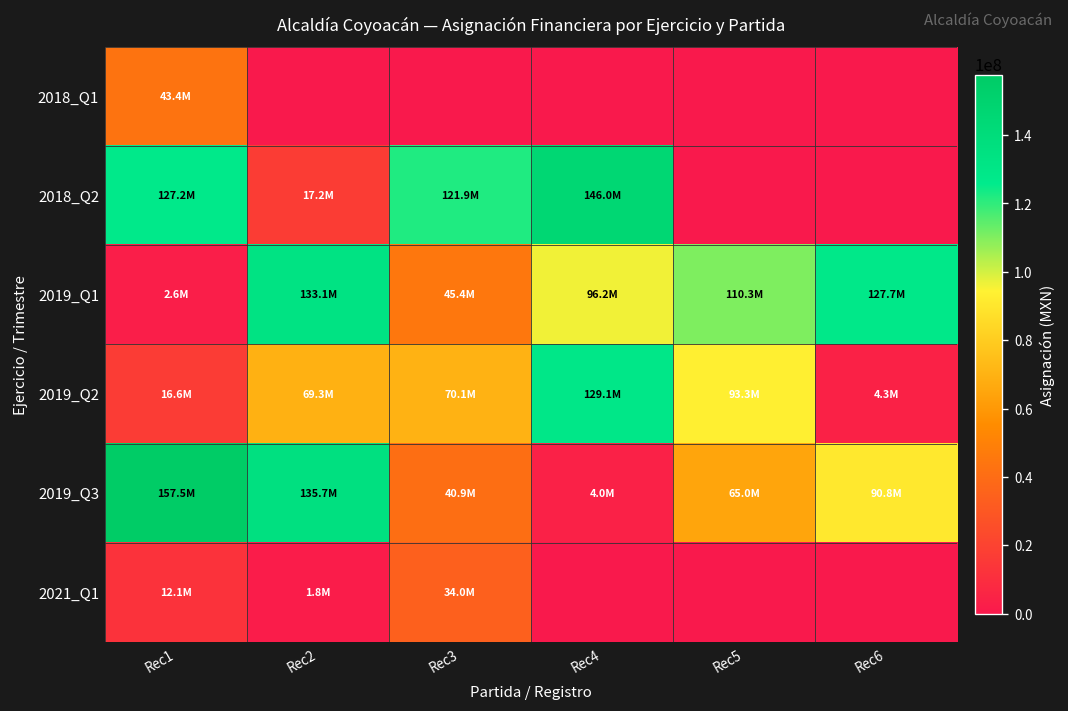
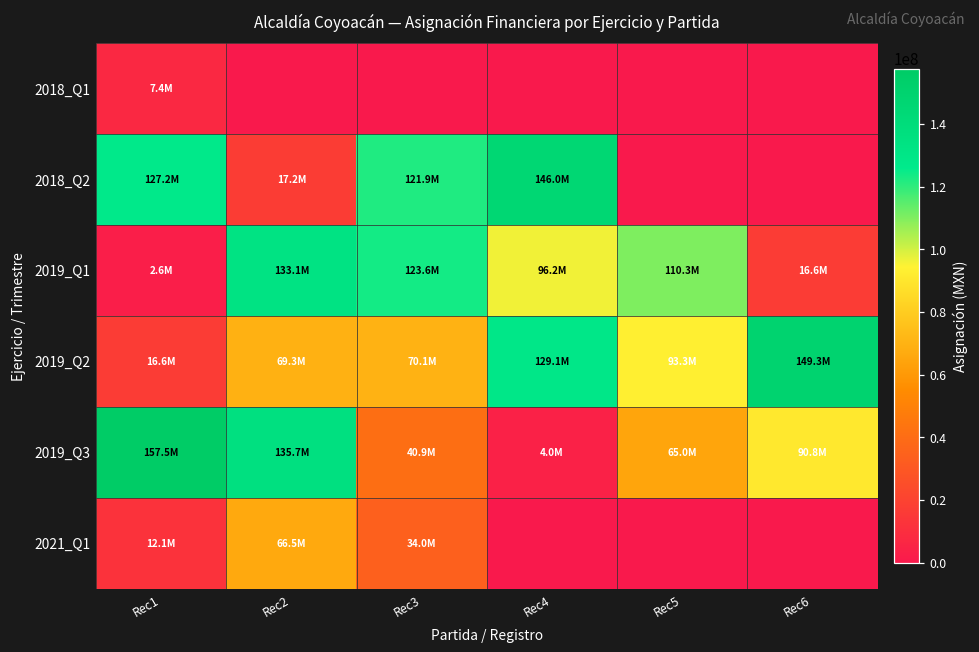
  {
    "2018_Q1": {
-     "Rec1": "43.4M"
+     "Rec1": "7.4M"
    },
    "2018_Q2": {
      "Rec1": "127.2M",
      "Rec2": "17.2M",
      "Rec3": "121.9M",
      "Rec4": "146.0M"
    },
    "2019_Q1": {
      "Rec1": "2.6M",
      "Rec2": "133.1M",
-     "Rec3": "45.4M",
+     "Rec3": "123.6M",
      "Rec4": "96.2M",
      "Rec5": "110.3M",
-     "Rec6": "127.7M"
+     "Rec6": "16.6M"
    },
    "2019_Q2": {
      "Rec1": "16.6M",
      "Rec2": "69.3M",
      "Rec3": "70.1M",
      "Rec4": "129.1M",
      "Rec5": "93.3M",
-     "Rec6": "4.3M"
+     "Rec6": "149.3M"
    },
    "2019_Q3": {
      "Rec1": "157.5M",
      "Rec2": "135.7M",
      "Rec3": "40.9M",
      "Rec4": "4.0M",
      "Rec5": "65.0M",
      "Rec6": "90.8M"
    },
    "2021_Q1": {
      "Rec1": "12.1M",
-     "Rec2": "1.8M",
+     "Rec2": "66.5M",
      "Rec3": "34.0M"
    }
  }
